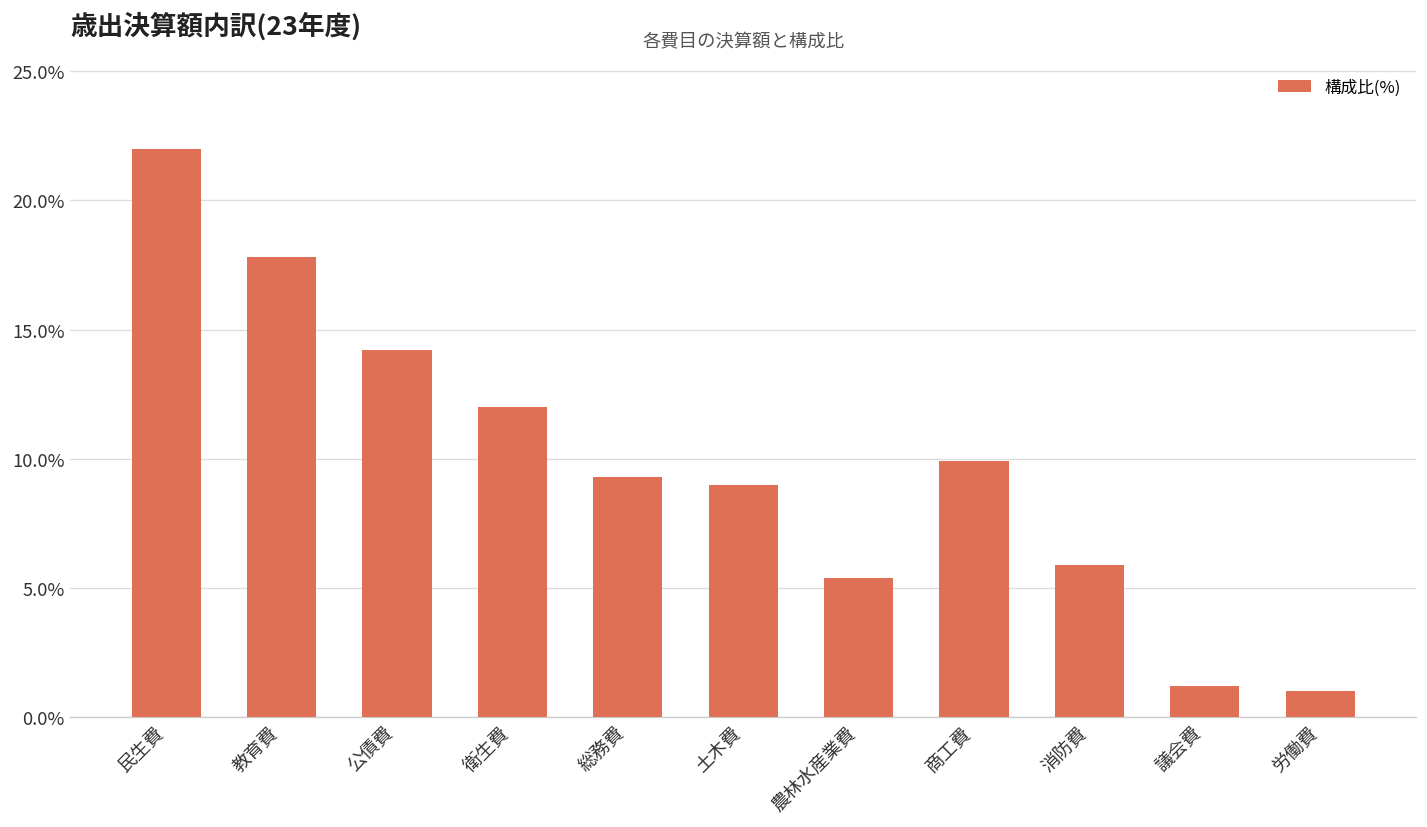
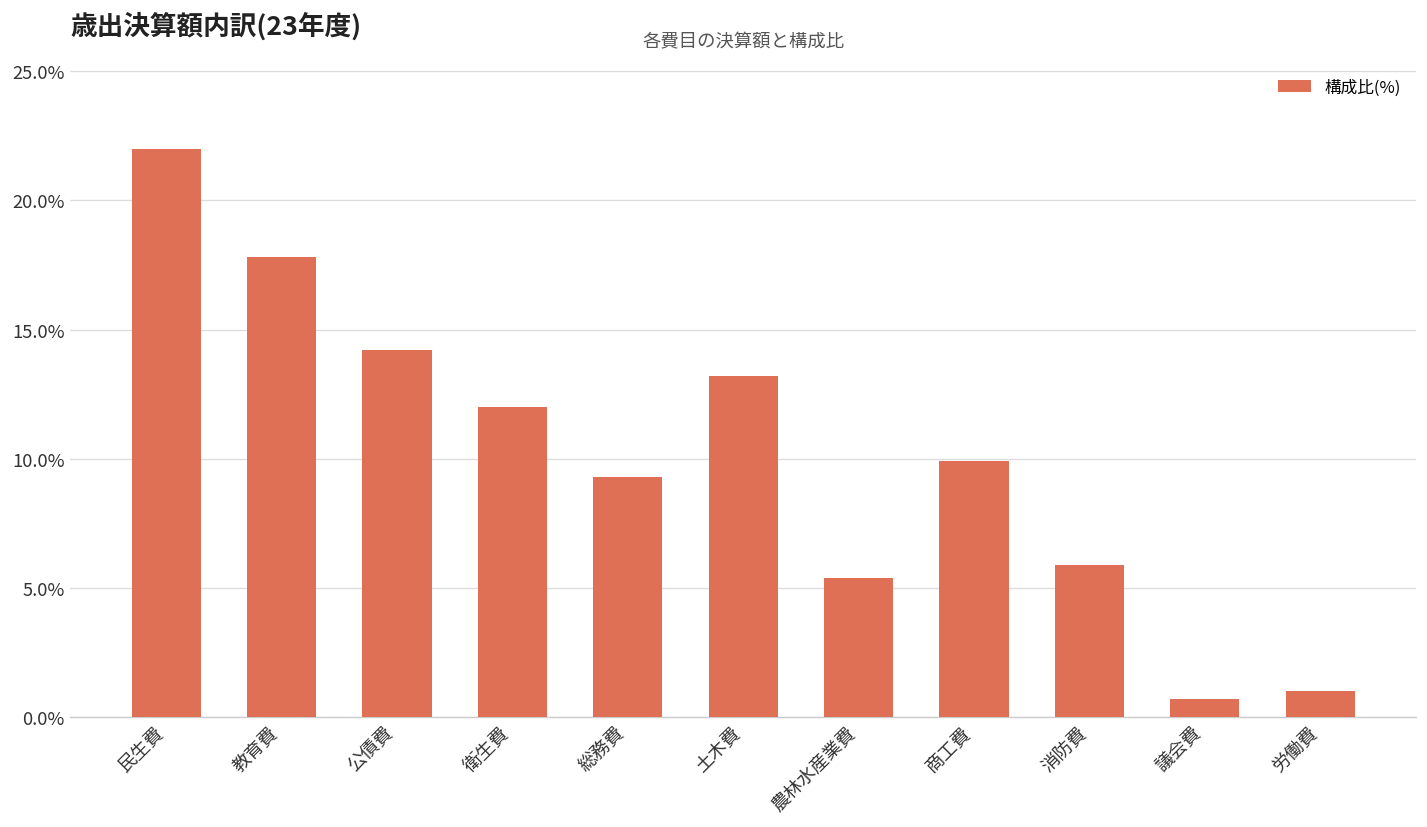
  {
    "民生費": "22.0%",
    "教育費": "17.8%",
    "公債費": "14.2%",
    "衛生費": "12.0%",
    "総務費": "9.3%",
-   "土木費": "9.0%",
+   "土木費": "13.2%",
    "農林水産業費": "5.4%",
    "商工費": "9.9%",
    "消防費": "5.9%",
-   "議会費": "1.2%",
+   "議会費": "0.7%",
    "労働費": "1.0%"
  }
